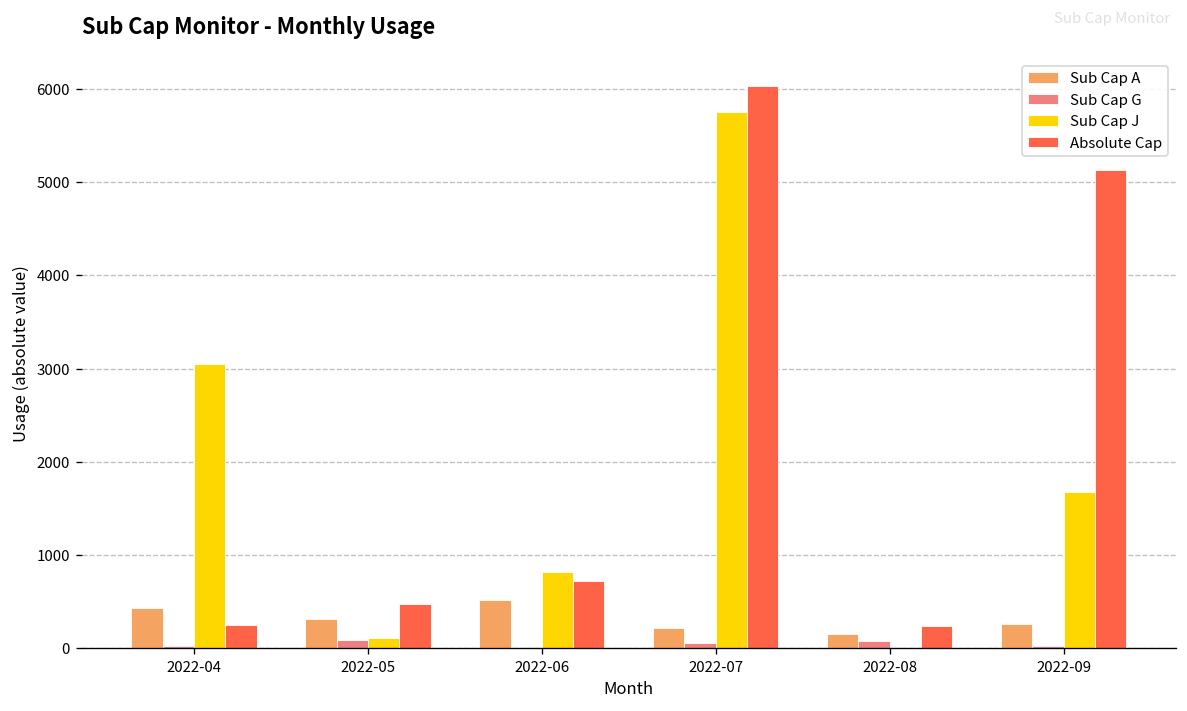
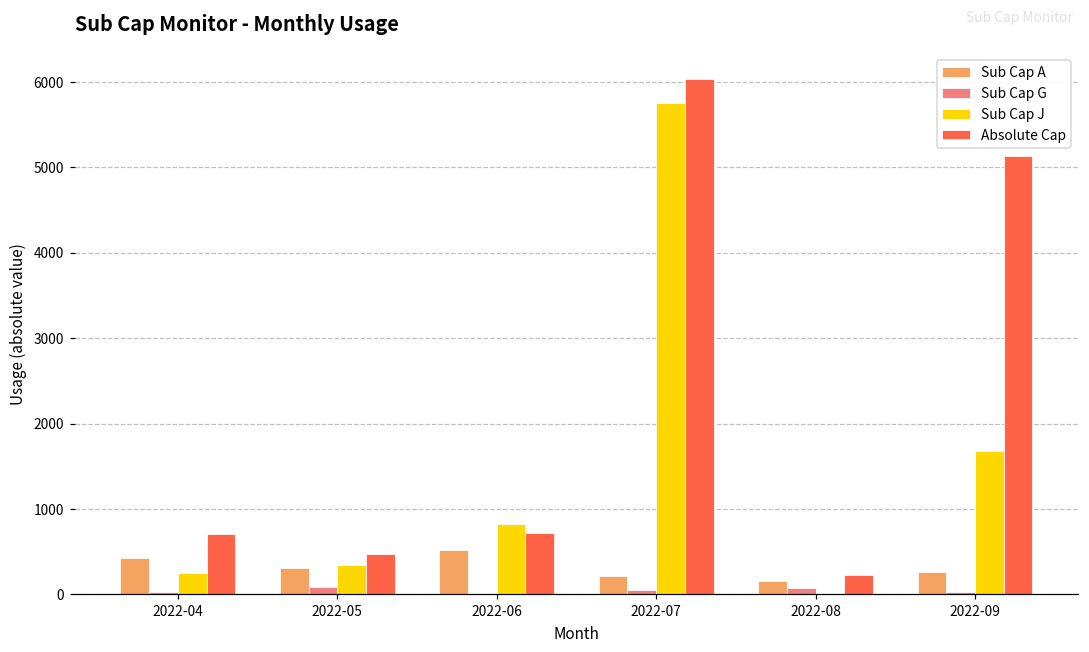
  {
    "Sub Cap J": {
-     "2022-04": 3100,
-     "2022-05": 100,
+     "2022-04": 300,
+     "2022-05": 400,
      "2022-06": 800,
      "2022-07": 5800,
      "2022-08": 0,
      "2022-09": 1700
    },
    "Absolute Cap": {
-     "2022-04": 300,
+     "2022-04": 700,
      "2022-05": 500,
      "2022-06": 700,
      "2022-07": 6000,
      "2022-08": 200,
      "2022-09": 5100
    }
  }
